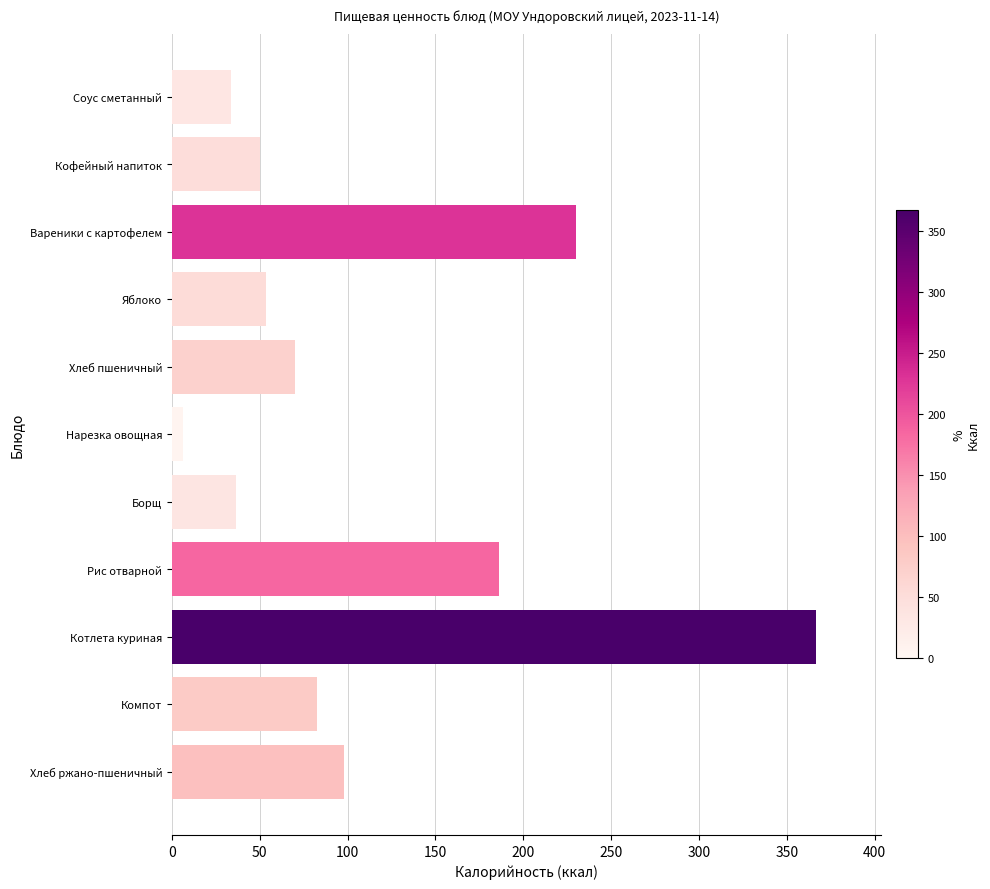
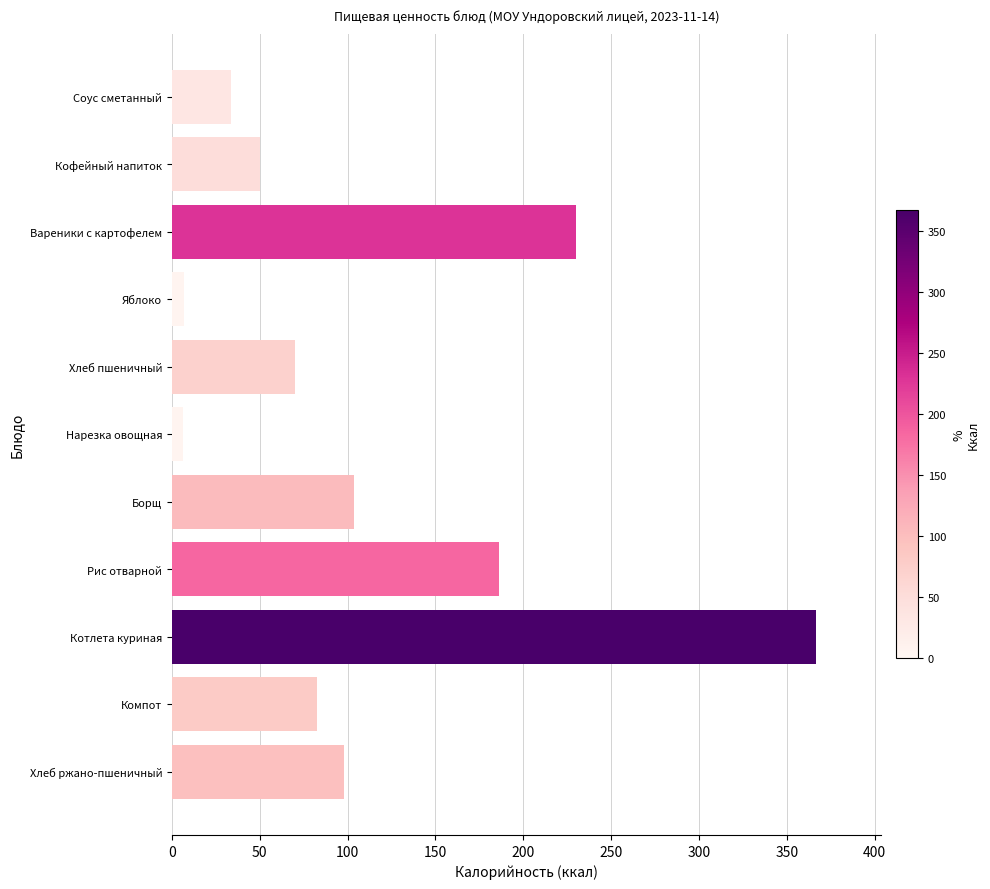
  {
    "Соус сметанный": 34,
    "Кофейный напиток": 50,
    "Вареники с картофелем": 230,
-   "Яблоко": 53,
+   "Яблоко": 7,
    "Хлеб пшеничный": 70,
    "Нарезка овощная": 6,
-   "Борщ": 36,
+   "Борщ": 104,
    "Рис отварной": 186,
    "Котлета куриная": 367,
    "Компот": 82,
    "Хлеб ржано-пшеничный": 98
  }
